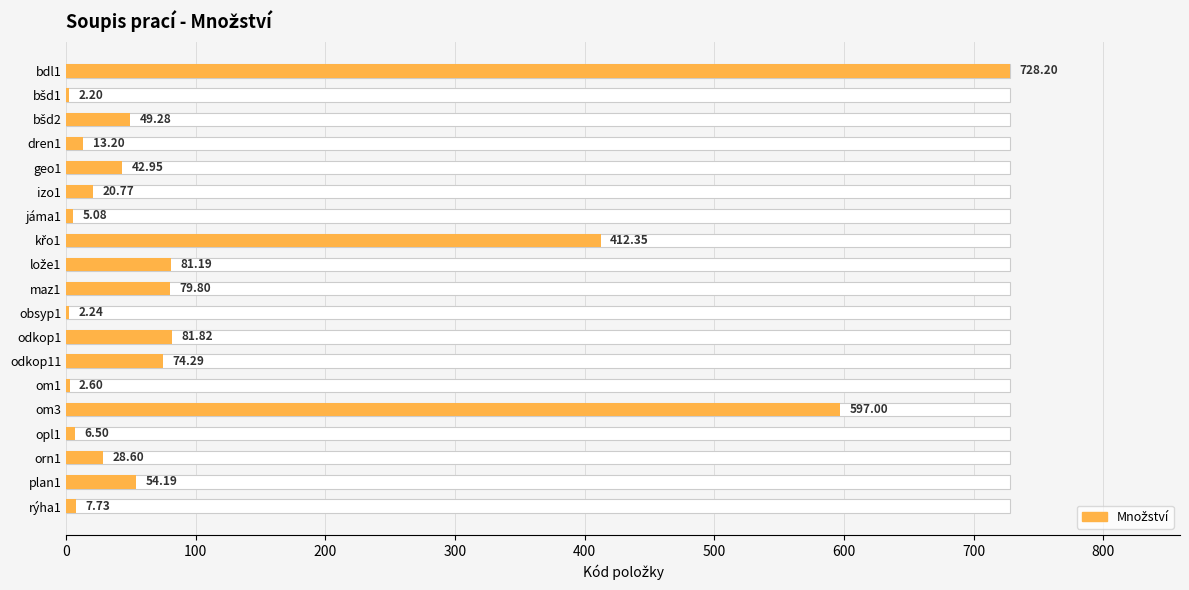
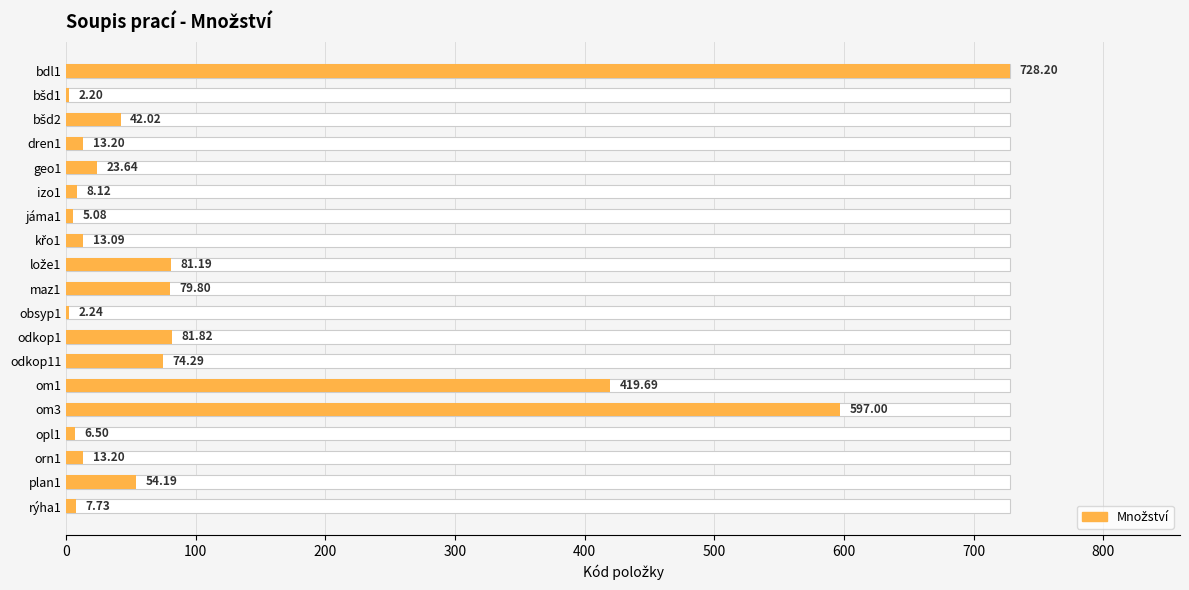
  {
    "Množství": {
      "bdl1": 728.20,
-     "bšd2": 49.28,
-     "geo1": 42.95,
-     "izo1": 20.77,
-     "křo1": 412.35,
-     "om1": 2.60,
-     "orn1": 28.60
+     "bšd2": 42.02,
+     "geo1": 23.64,
+     "izo1": 8.12,
+     "křo1": 13.09,
+     "om1": 419.69,
+     "orn1": 13.20
    }
  }
